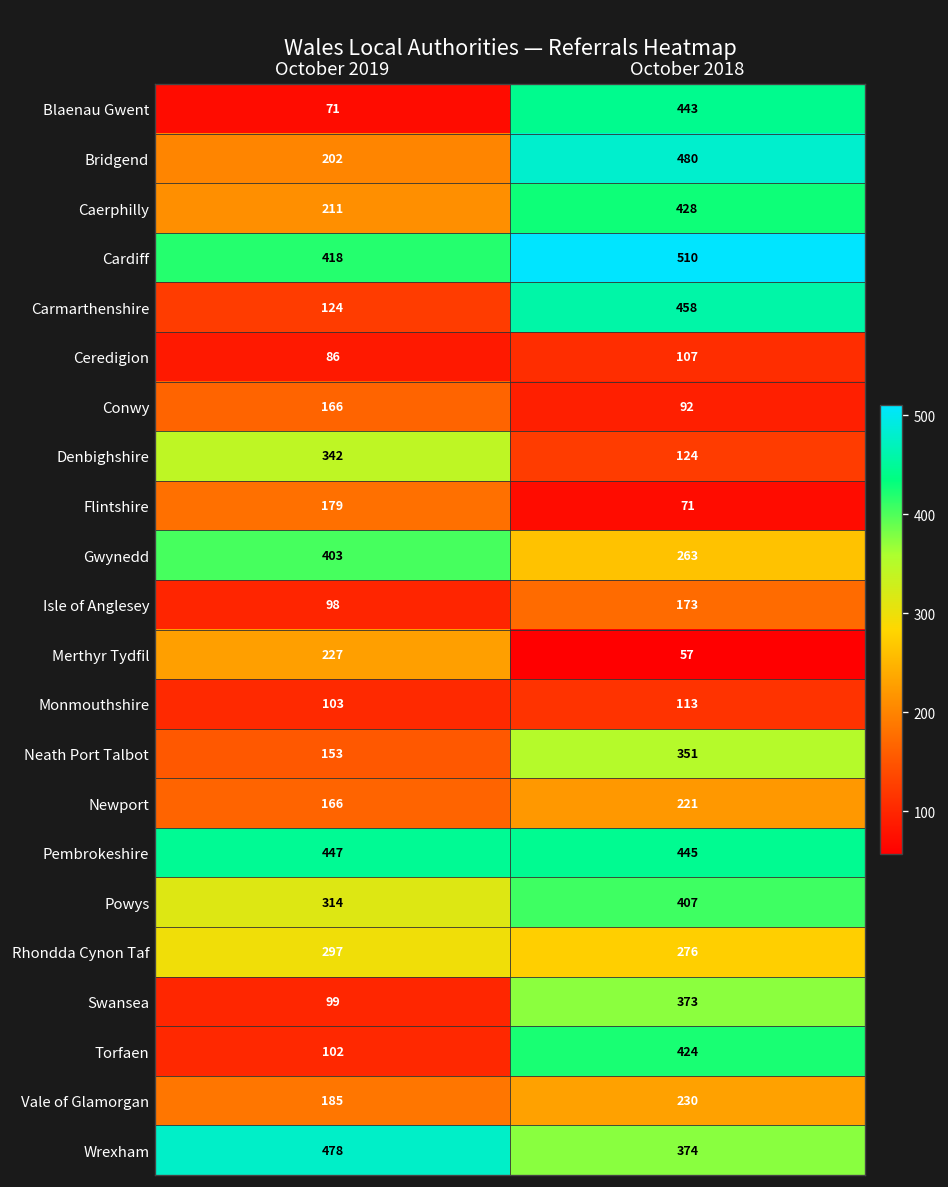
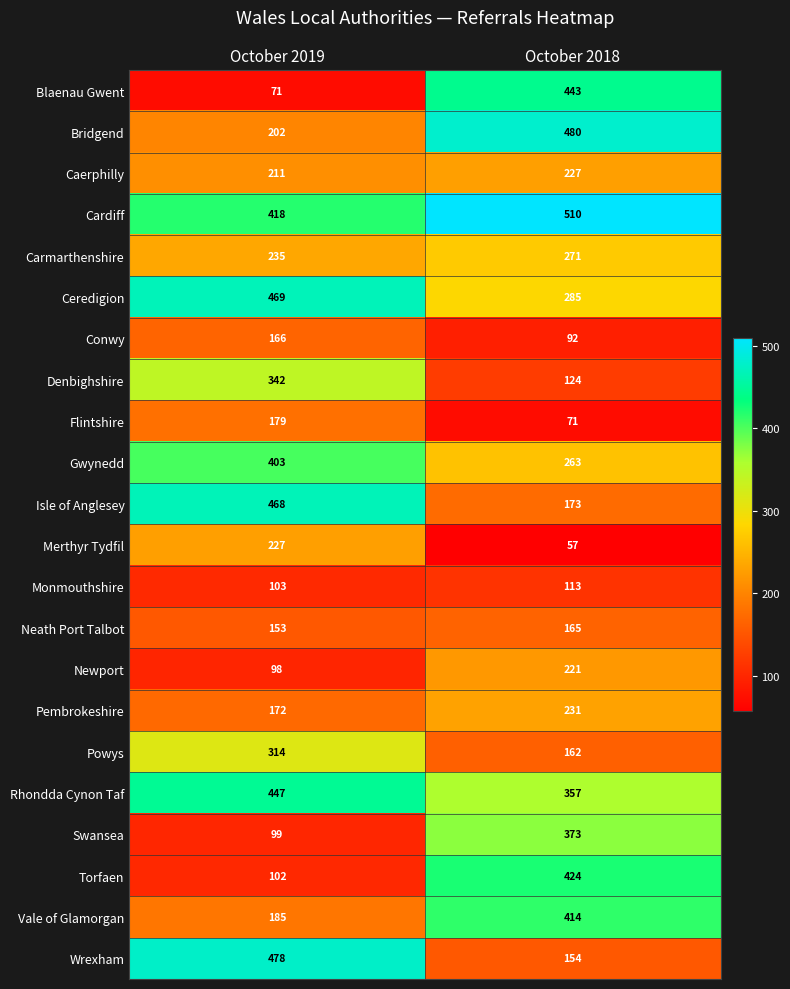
  {
    "Blaenau Gwent": {
      "October 2019": 71,
      "October 2018": 443
    },
    "Bridgend": {
      "October 2019": 202,
      "October 2018": 480
    },
    "Caerphilly": {
      "October 2019": 211,
-     "October 2018": 428
+     "October 2018": 227
    },
    "Cardiff": {
      "October 2019": 418,
      "October 2018": 510
    },
    "Carmarthenshire": {
-     "October 2019": 124,
-     "October 2018": 458
+     "October 2019": 235,
+     "October 2018": 271
    },
    "Ceredigion": {
-     "October 2019": 86,
-     "October 2018": 107
+     "October 2019": 469,
+     "October 2018": 285
    },
    "Conwy": {
      "October 2019": 166,
      "October 2018": 92
    },
    "Denbighshire": {
      "October 2019": 342,
      "October 2018": 124
    },
    "Flintshire": {
      "October 2019": 179,
      "October 2018": 71
    },
    "Gwynedd": {
      "October 2019": 403,
      "October 2018": 263
    },
    "Isle of Anglesey": {
-     "October 2019": 98,
+     "October 2019": 468,
      "October 2018": 173
    },
    "Merthyr Tydfil": {
      "October 2019": 227,
      "October 2018": 57
    },
    "Monmouthshire": {
      "October 2019": 103,
      "October 2018": 113
    },
    "Neath Port Talbot": {
      "October 2019": 153,
-     "October 2018": 351
+     "October 2018": 165
    },
    "Newport": {
-     "October 2019": 166,
+     "October 2019": 98,
      "October 2018": 221
    },
    "Pembrokeshire": {
-     "October 2019": 447,
-     "October 2018": 445
+     "October 2019": 172,
+     "October 2018": 231
    },
    "Powys": {
      "October 2019": 314,
-     "October 2018": 407
+     "October 2018": 162
    },
    "Rhondda Cynon Taf": {
-     "October 2019": 297,
-     "October 2018": 276
+     "October 2019": 447,
+     "October 2018": 357
    },
    "Swansea": {
      "October 2019": 99,
      "October 2018": 373
    },
    "Torfaen": {
      "October 2019": 102,
      "October 2018": 424
    },
    "Vale of Glamorgan": {
      "October 2019": 185,
-     "October 2018": 230
+     "October 2018": 414
    },
    "Wrexham": {
      "October 2019": 478,
-     "October 2018": 374
+     "October 2018": 154
    }
  }
